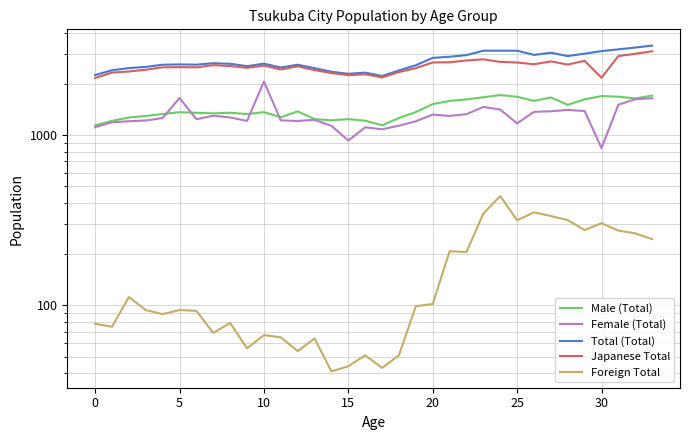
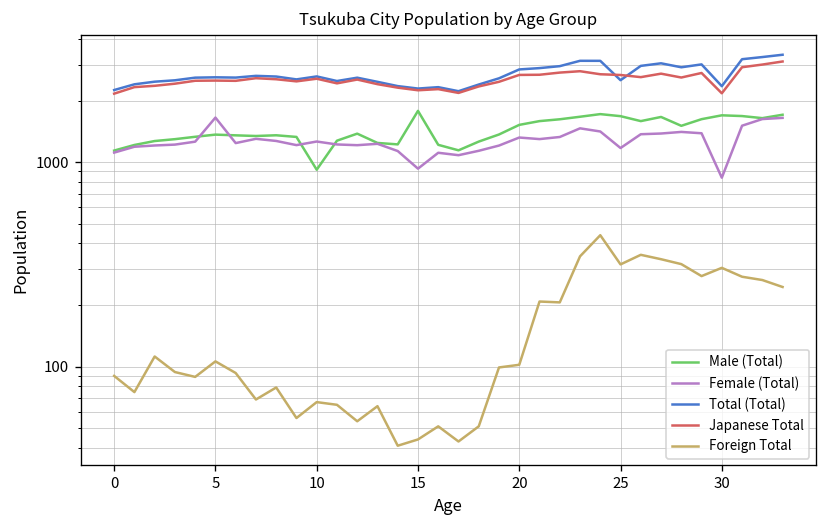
  {
    "Male (Total)": {
      "5": 1400,
-     "10": 1400,
-     "15": 1200,
+     "10": 900,
+     "15": 1800,
      "20": 1500,
      "25": 1700,
      "30": 1700
    },
    "Female (Total)": {
      "5": 1700,
-     "10": 2100,
+     "10": 1300,
      "15": 900,
      "20": 1300,
      "25": 1200,
      "30": 800
    },
    "Total (Total)": {
      "0": 2300,
      "5": 2600,
      "20": 2800,
-     "25": 3100,
-     "30": 3100
+     "25": 2500,
+     "30": 2400
    },
    "Japanese Total": {
      "0": 2200,
      "5": 2500,
      "20": 2700,
      "25": 2700,
      "30": 2200
    },
    "Foreign Total": {
-     "0": 80,
-     "5": 90,
+     "0": 90,
+     "5": 110,
      "10": 67,
      "15": 44,
      "20": 100,
      "25": 320,
      "30": 300
    }
  }
